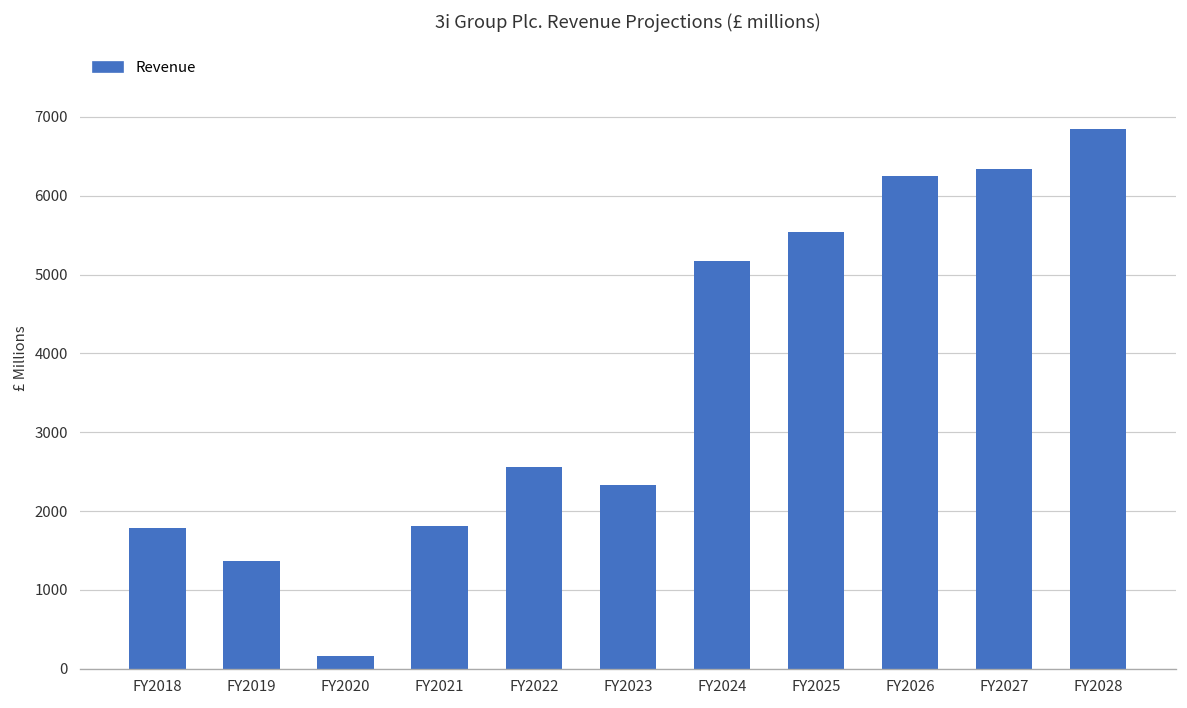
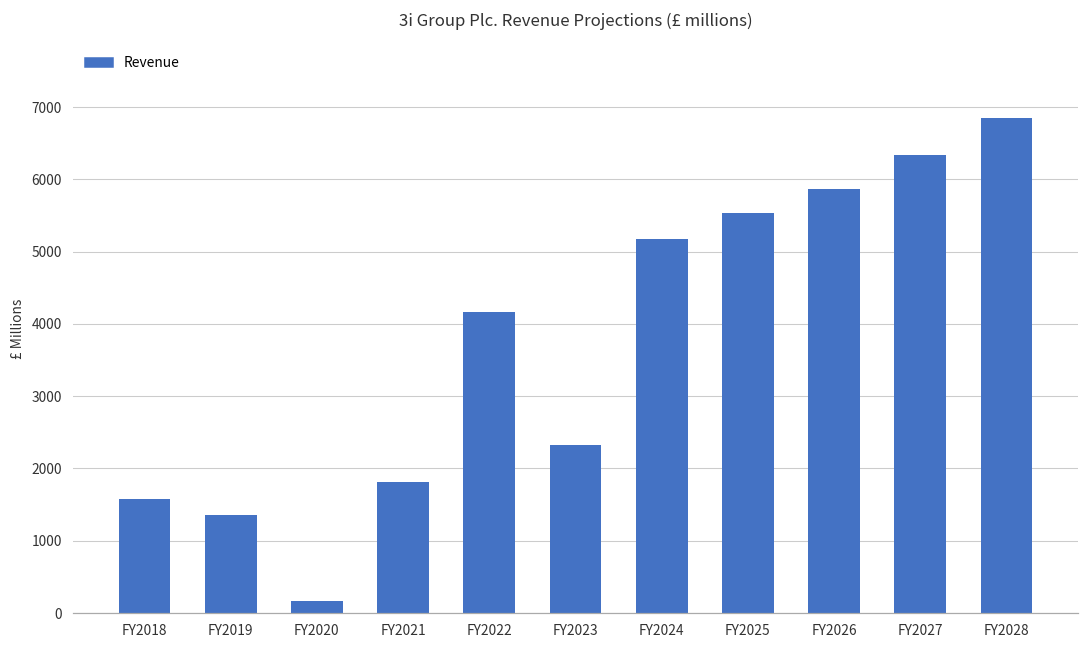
  {
-   "FY2018": 1800,
+   "FY2018": 1600,
    "FY2019": 1400,
    "FY2020": 200,
    "FY2021": 1800,
-   "FY2022": 2600,
+   "FY2022": 4200,
    "FY2023": 2300,
    "FY2024": 5200,
    "FY2025": 5500,
-   "FY2026": 6200,
+   "FY2026": 5900,
    "FY2027": 6300,
    "FY2028": 6800
  }
